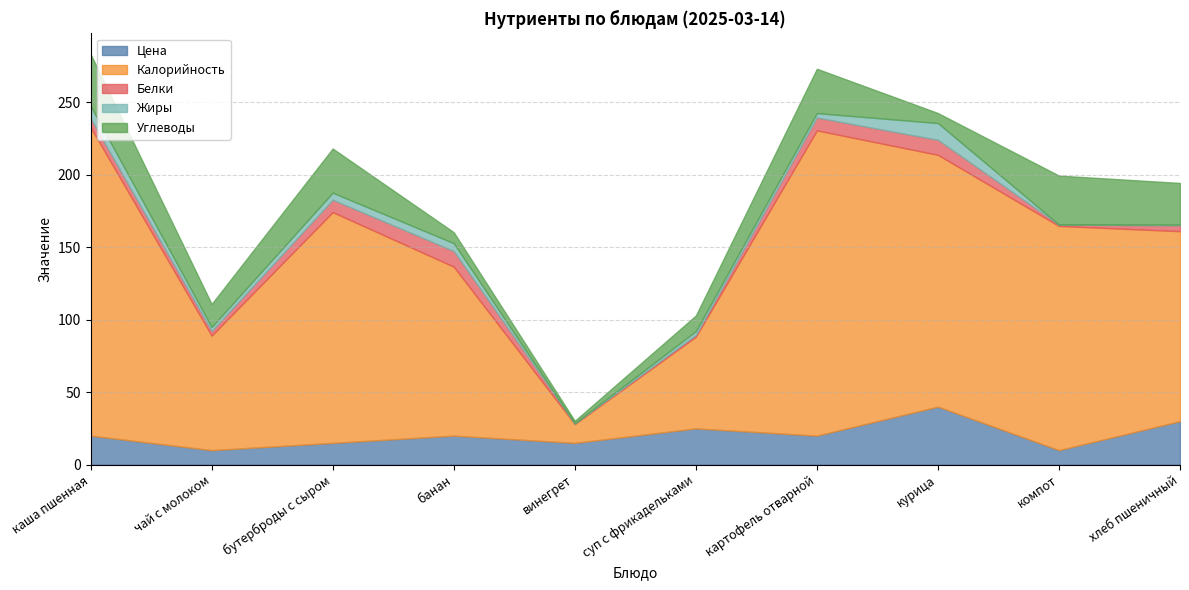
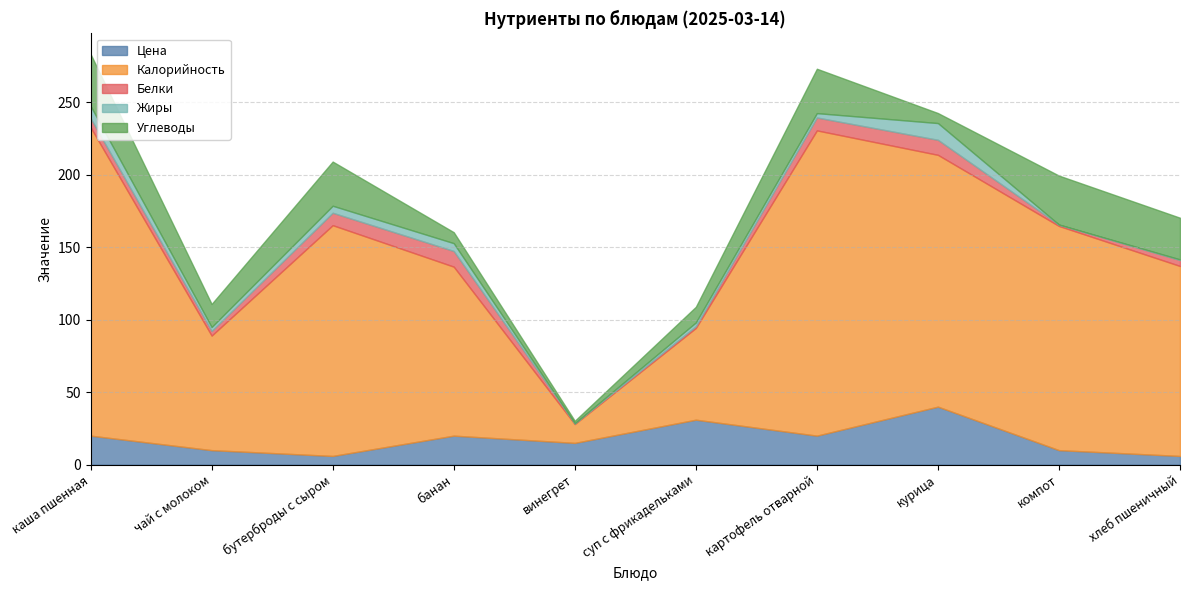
  {
    "Цена": {
      "каша пшенная": 20,
      "чай с молоком": 10,
-     "бутерброды с сыром": 15,
+     "бутерброды с сыром": 6,
      "банан": 20,
      "винегрет": 15,
-     "суп с фрикадельками": 25,
+     "суп с фрикадельками": 31,
      "картофель отварной": 20,
      "курица": 40,
      "компот": 10,
-     "хлеб пшеничный": 30
+     "хлеб пшеничный": 6
    },
    "Калорийность": {
      "каша пшенная": 213,
      "чай с молоком": 79,
      "бутерброды с сыром": 159,
      "банан": 117,
      "картофель отварной": 211,
      "курица": 174,
      "хлеб пшеничный": 131
    },
    "Белки": {
      "каша пшенная": 6,
      "чай с молоком": 3,
      "бутерброды с сыром": 9,
      "банан": 11,
      "картофель отварной": 9,
      "курица": 10
    },
    "Жиры": {
      "каша пшенная": 8,
      "чай с молоком": 3,
      "бутерброды с сыром": 5,
      "банан": 5,
      "суп с фрикадельками": 3,
      "картофель отварной": 3,
      "курица": 12
    },
    "Углеводы": {
      "каша пшенная": 36,
      "чай с молоком": 16,
      "бутерброды с сыром": 30,
      "банан": 8,
      "суп с фрикадельками": 11,
      "картофель отварной": 31,
      "курица": 7,
      "компот": 34,
      "хлеб пшеничный": 29
    }
  }
